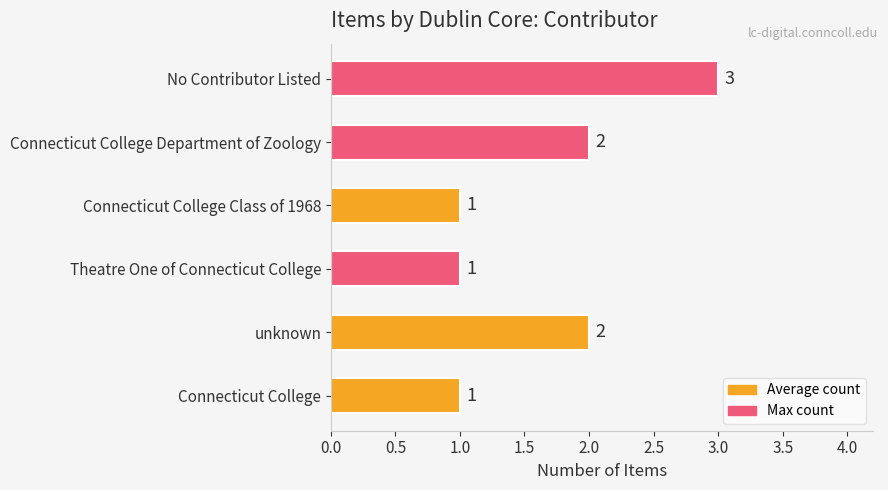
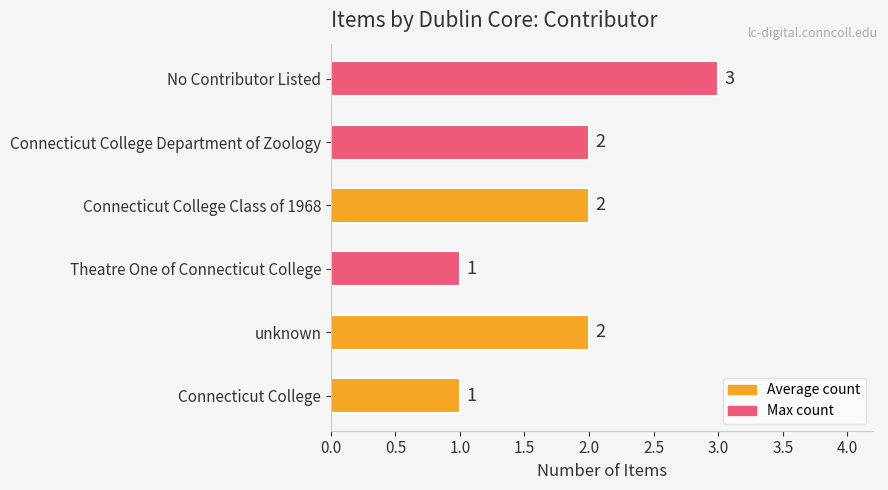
  {
    "No Contributor Listed": 3,
    "Connecticut College Department of Zoology": 2,
-   "Connecticut College Class of 1968": 1,
+   "Connecticut College Class of 1968": 2,
    "Theatre One of Connecticut College": 1,
    "unknown": 2,
    "Connecticut College": 1
  }
